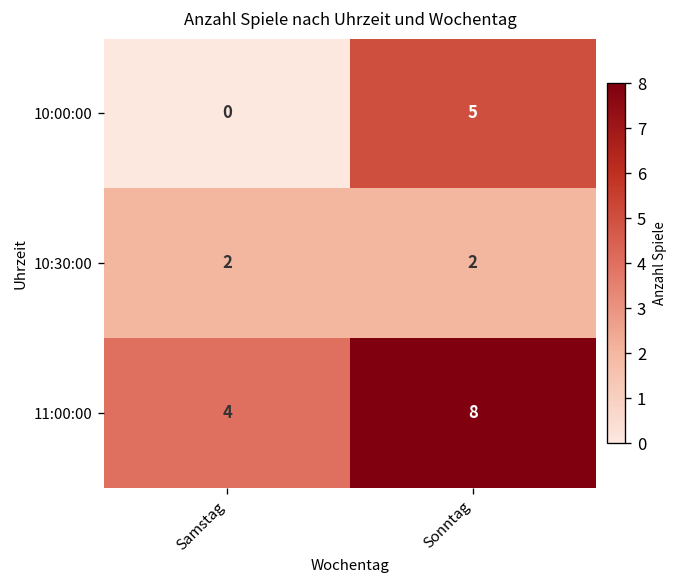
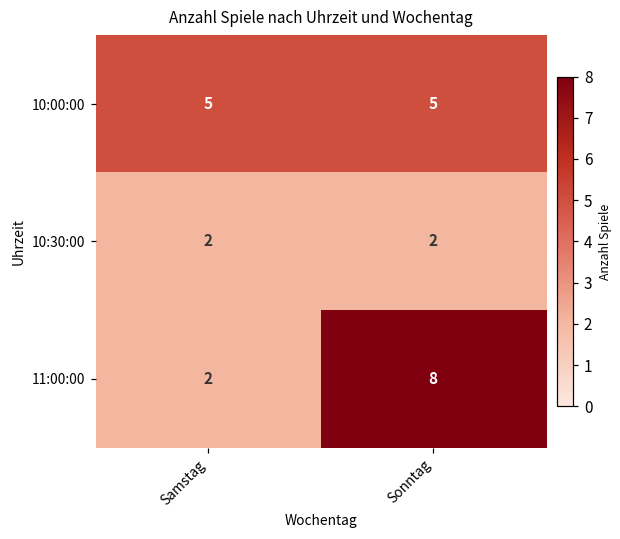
  {
    "10:00:00": {
-     "Samstag": 0,
+     "Samstag": 5,
      "Sonntag": 5
    },
    "10:30:00": {
      "Samstag": 2,
      "Sonntag": 2
    },
    "11:00:00": {
-     "Samstag": 4,
+     "Samstag": 2,
      "Sonntag": 8
    }
  }
